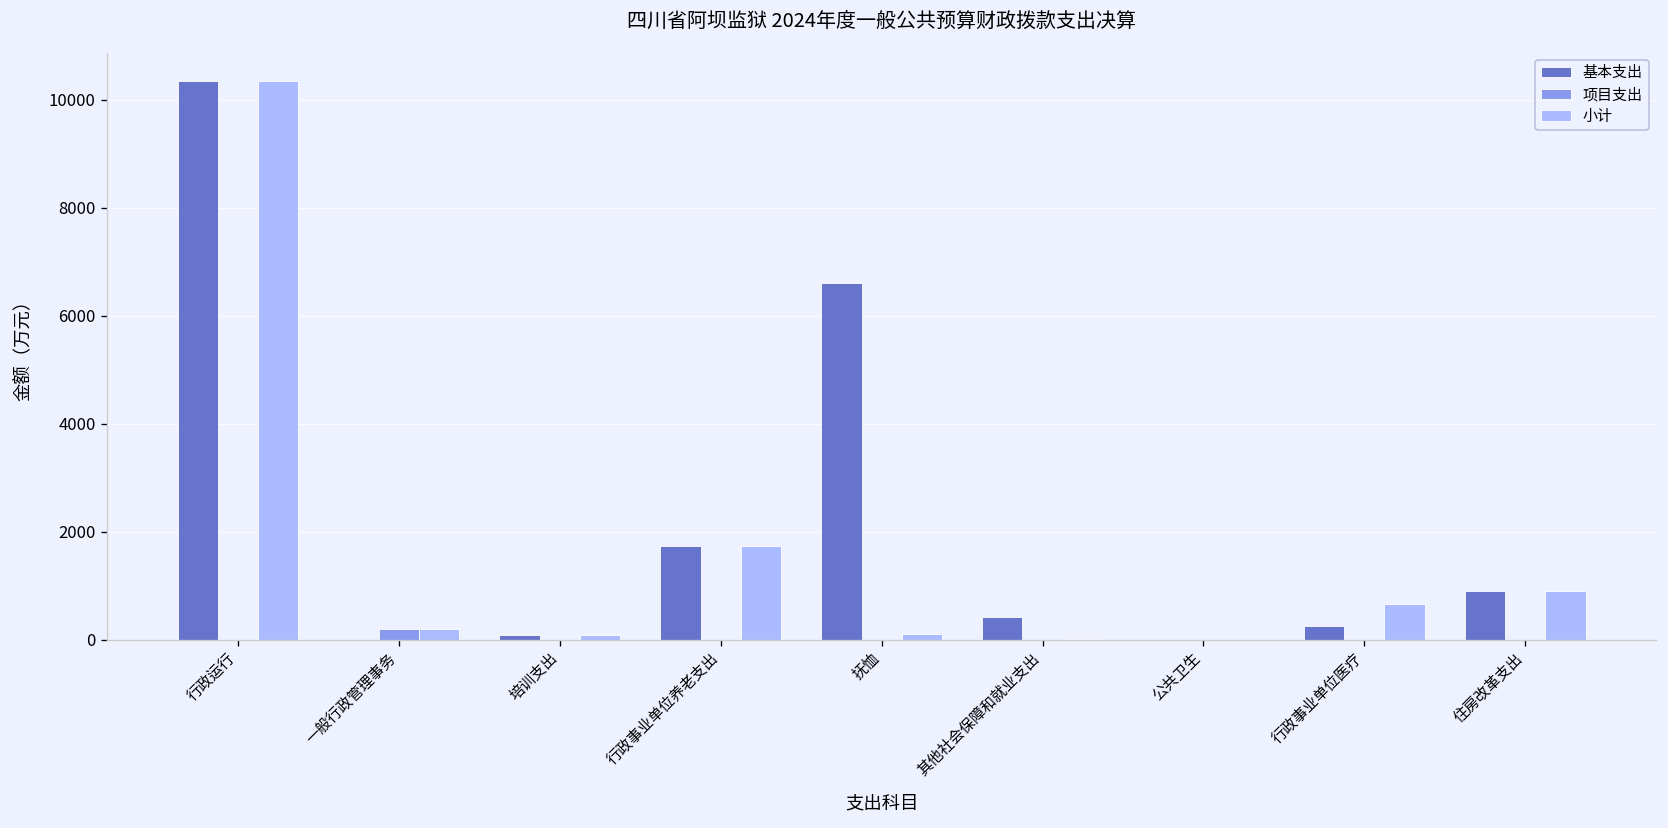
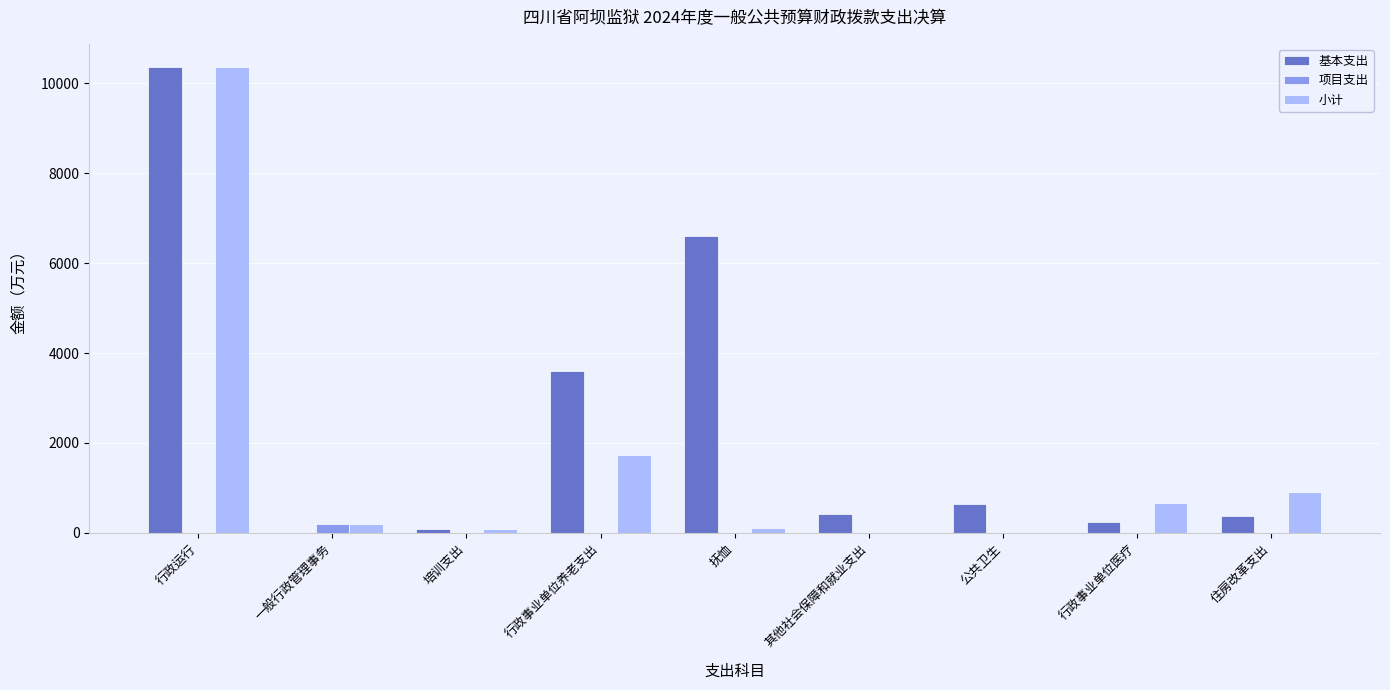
  {
    "基本支出": {
      "行政运行": 10400,
      "一般行政管理事务": 0,
      "培训支出": 100,
-     "行政事业单位养老支出": 1700,
+     "行政事业单位养老支出": 3600,
      "抚恤": 6600,
      "其他社会保障和就业支出": 400,
-     "公共卫生": 0,
+     "公共卫生": 600,
      "行政事业单位医疗": 200,
-     "住房改革支出": 900
+     "住房改革支出": 400
    }
  }
